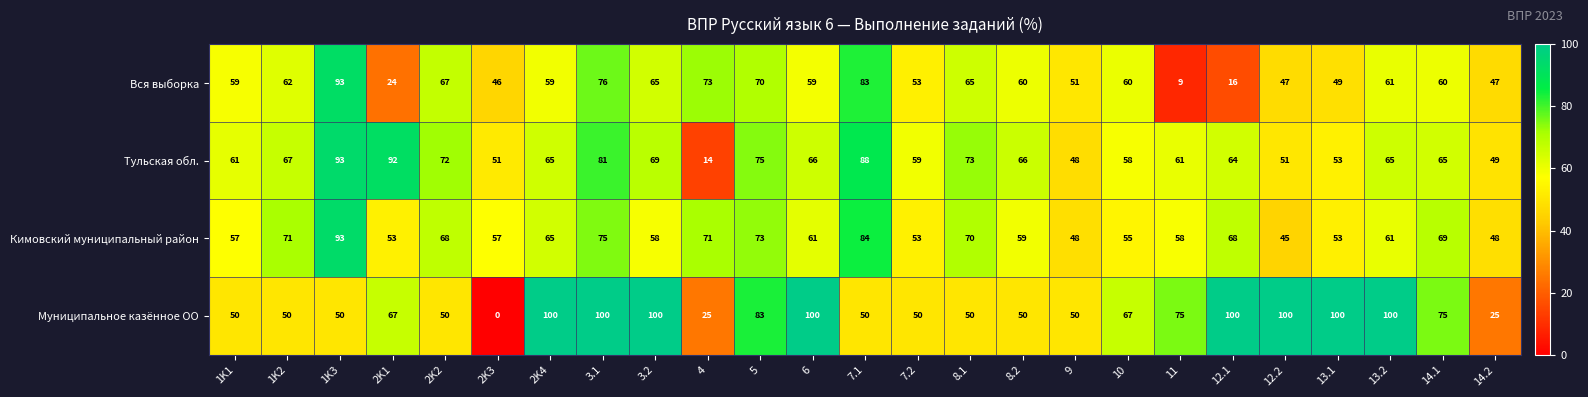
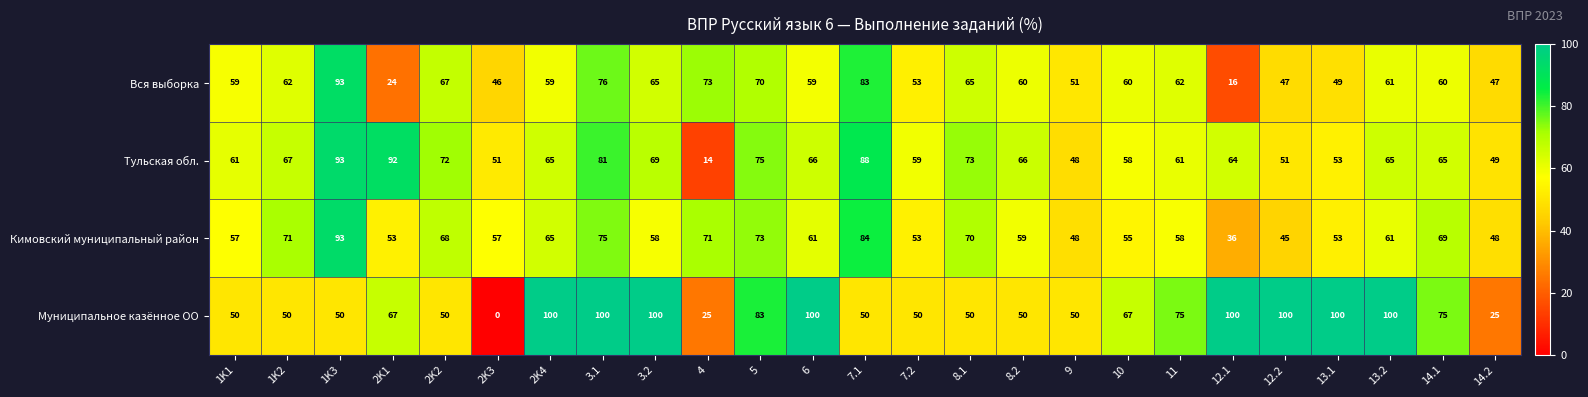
  {
    "Вся выборка": {
      "1K1": 59,
      "1K2": 62,
      "1K3": 93,
      "2K1": 24,
      "2K2": 67,
      "2K3": 46,
      "2K4": 59,
      "3.1": 76,
      "3.2": 65,
      "4": 73,
      "5": 70,
      "6": 59,
      "7.1": 83,
      "7.2": 53,
      "8.1": 65,
      "8.2": 60,
      "9": 51,
      "10": 60,
-     "11": 9,
+     "11": 62,
      "12.1": 16,
      "12.2": 47,
      "13.1": 49,
      "13.2": 61,
      "14.1": 60,
      "14.2": 47
    },
    "Тульская обл.": {
      "1K1": 61,
      "1K2": 67,
      "1K3": 93,
      "2K1": 92,
      "2K2": 72,
      "2K3": 51,
      "2K4": 65,
      "3.1": 81,
      "3.2": 69,
      "4": 14,
      "5": 75,
      "6": 66,
      "7.1": 88,
      "7.2": 59,
      "8.1": 73,
      "8.2": 66,
      "9": 48,
      "10": 58,
      "11": 61,
      "12.1": 64,
      "12.2": 51,
      "13.1": 53,
      "13.2": 65,
      "14.1": 65,
      "14.2": 49
    },
    "Кимовский муниципальный район": {
      "1K1": 57,
      "1K2": 71,
      "1K3": 93,
      "2K1": 53,
      "2K2": 68,
      "2K3": 57,
      "2K4": 65,
      "3.1": 75,
      "3.2": 58,
      "4": 71,
      "5": 73,
      "6": 61,
      "7.1": 84,
      "7.2": 53,
      "8.1": 70,
      "8.2": 59,
      "9": 48,
      "10": 55,
      "11": 58,
-     "12.1": 68,
+     "12.1": 36,
      "12.2": 45,
      "13.1": 53,
      "13.2": 61,
      "14.1": 69,
      "14.2": 48
    },
    "Муниципальное казённое ОО": {
      "1K1": 50,
      "1K2": 50,
      "1K3": 50,
      "2K1": 67,
      "2K2": 50,
      "2K3": 0,
      "2K4": 100,
      "3.1": 100,
      "3.2": 100,
      "4": 25,
      "5": 83,
      "6": 100,
      "7.1": 50,
      "7.2": 50,
      "8.1": 50,
      "8.2": 50,
      "9": 50,
      "10": 67,
      "11": 75,
      "12.1": 100,
      "12.2": 100,
      "13.1": 100,
      "13.2": 100,
      "14.1": 75,
      "14.2": 25
    }
  }
